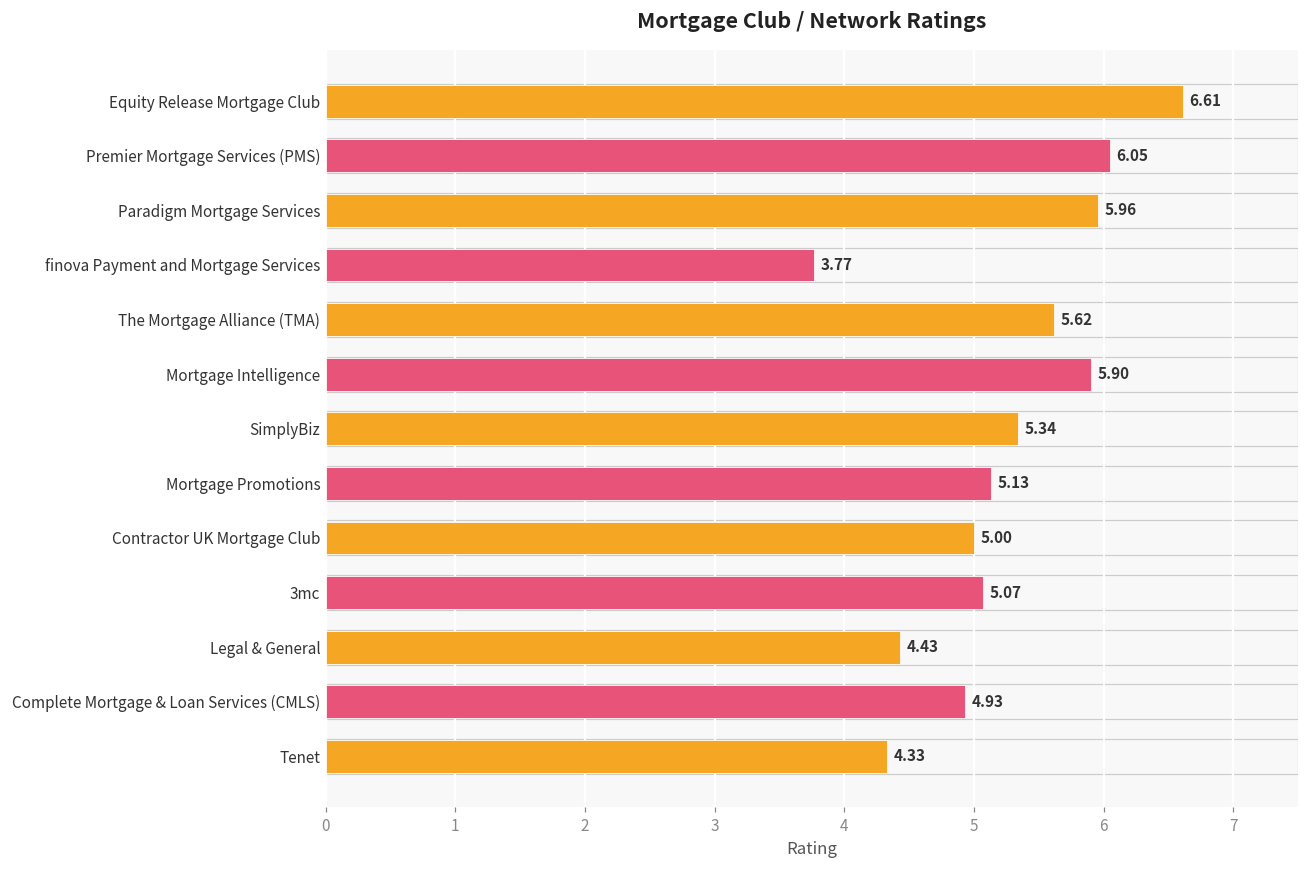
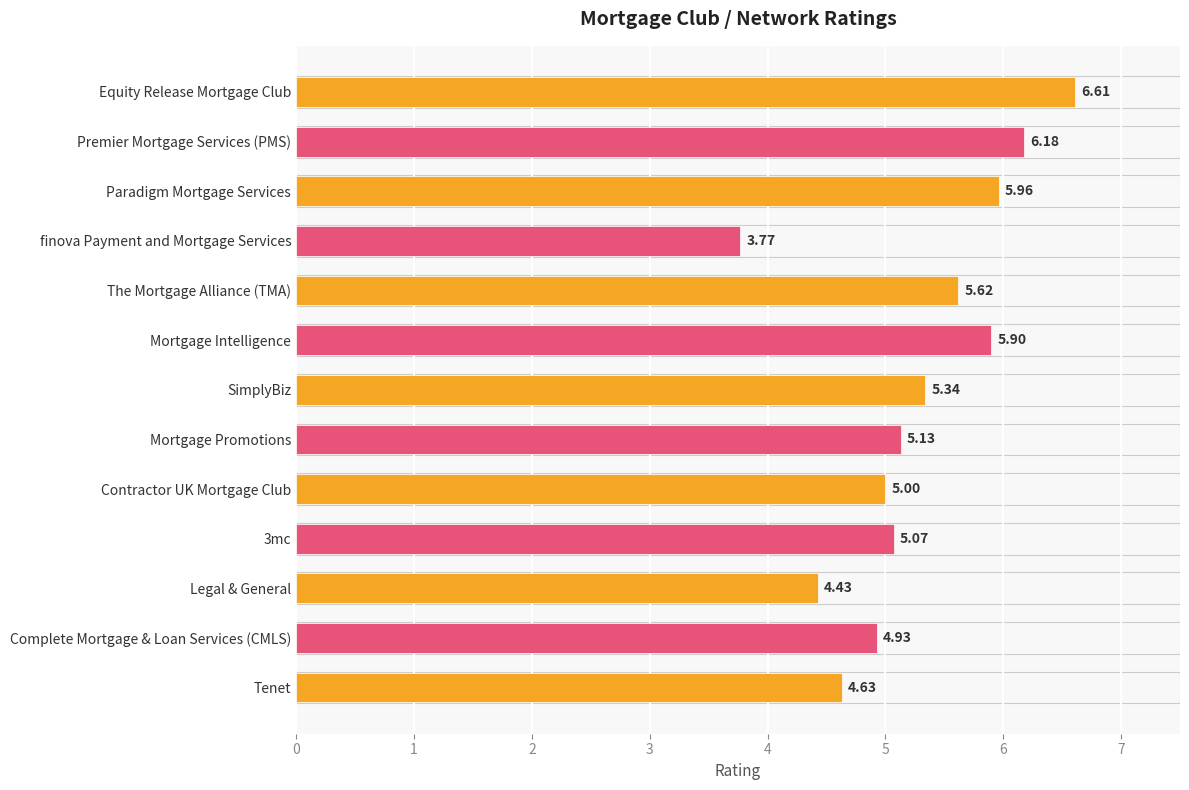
  {
    "Equity Release Mortgage Club": 6.61,
-   "Premier Mortgage Services (PMS)": 6.05,
+   "Premier Mortgage Services (PMS)": 6.18,
    "Paradigm Mortgage Services": 5.96,
    "finova Payment and Mortgage Services": 3.77,
    "The Mortgage Alliance (TMA)": 5.62,
    "Mortgage Intelligence": 5.90,
    "SimplyBiz": 5.34,
    "Mortgage Promotions": 5.13,
    "Contractor UK Mortgage Club": 5.00,
    "3mc": 5.07,
    "Legal & General": 4.43,
    "Complete Mortgage & Loan Services (CMLS)": 4.93,
-   "Tenet": 4.33
+   "Tenet": 4.63
  }
